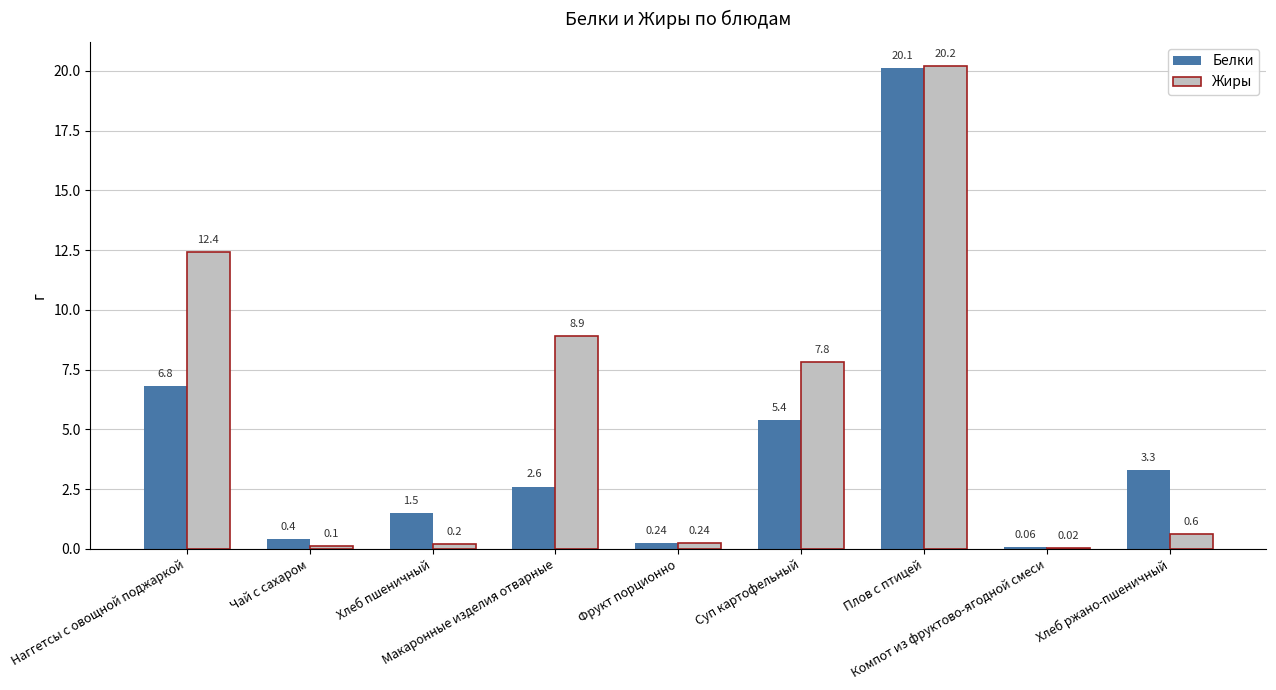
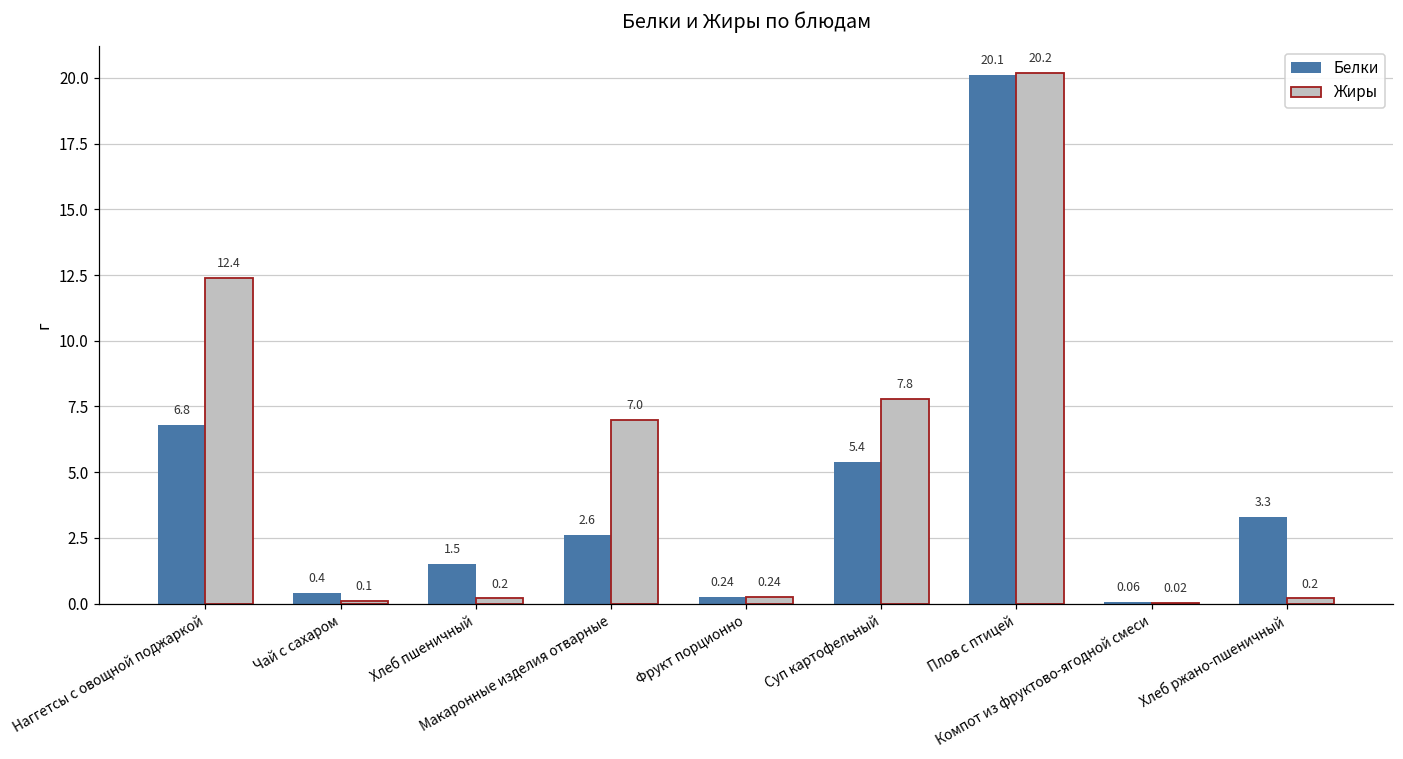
  {
    "Белки": {
      "Наггетсы с овощной поджаркой": 6.8,
      "Чай с сахаром": 0.4,
      "Хлеб пшеничный": 1.5,
      "Макаронные изделия отварные": 2.6,
      "Фрукт порционно": 0.24,
      "Суп картофельный": 5.4,
      "Плов с птицей": 20.1,
      "Компот из фруктово-ягодной смеси": 0.06,
      "Хлеб ржано-пшеничный": 3.3
    },
    "Жиры": {
      "Наггетсы с овощной поджаркой": 12.4,
      "Чай с сахаром": 0.1,
      "Хлеб пшеничный": 0.2,
-     "Макаронные изделия отварные": 8.9,
+     "Макаронные изделия отварные": 7.0,
      "Фрукт порционно": 0.24,
      "Суп картофельный": 7.8,
      "Плов с птицей": 20.2,
      "Компот из фруктово-ягодной смеси": 0.02,
-     "Хлеб ржано-пшеничный": 0.6
+     "Хлеб ржано-пшеничный": 0.2
    }
  }
